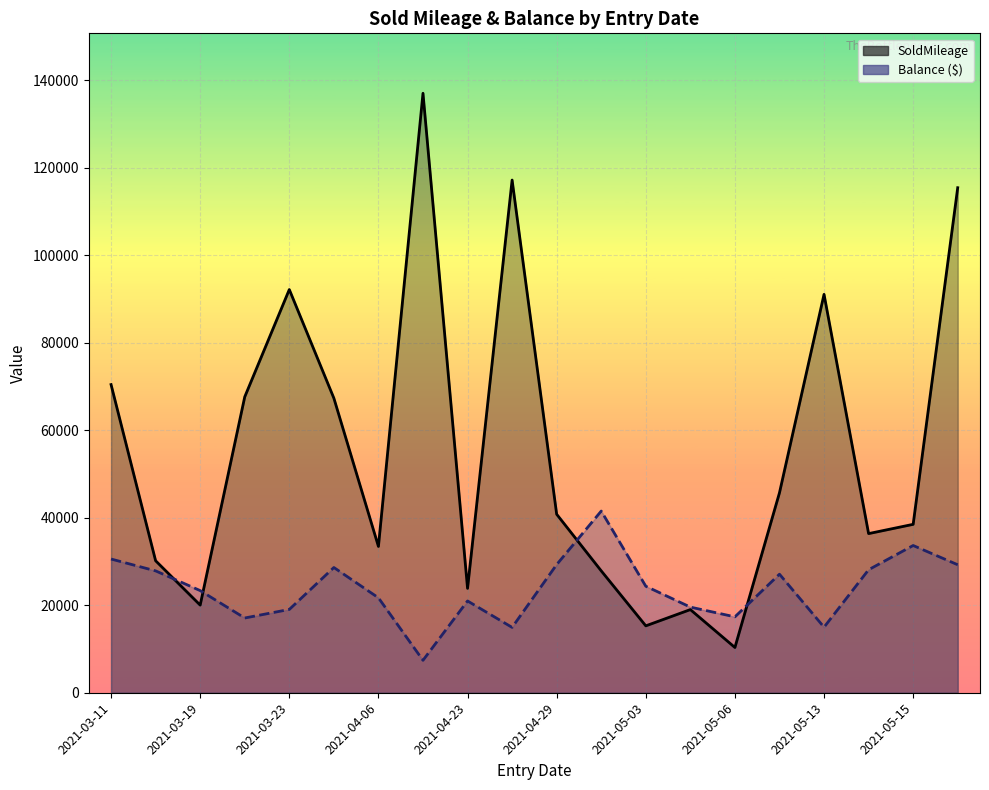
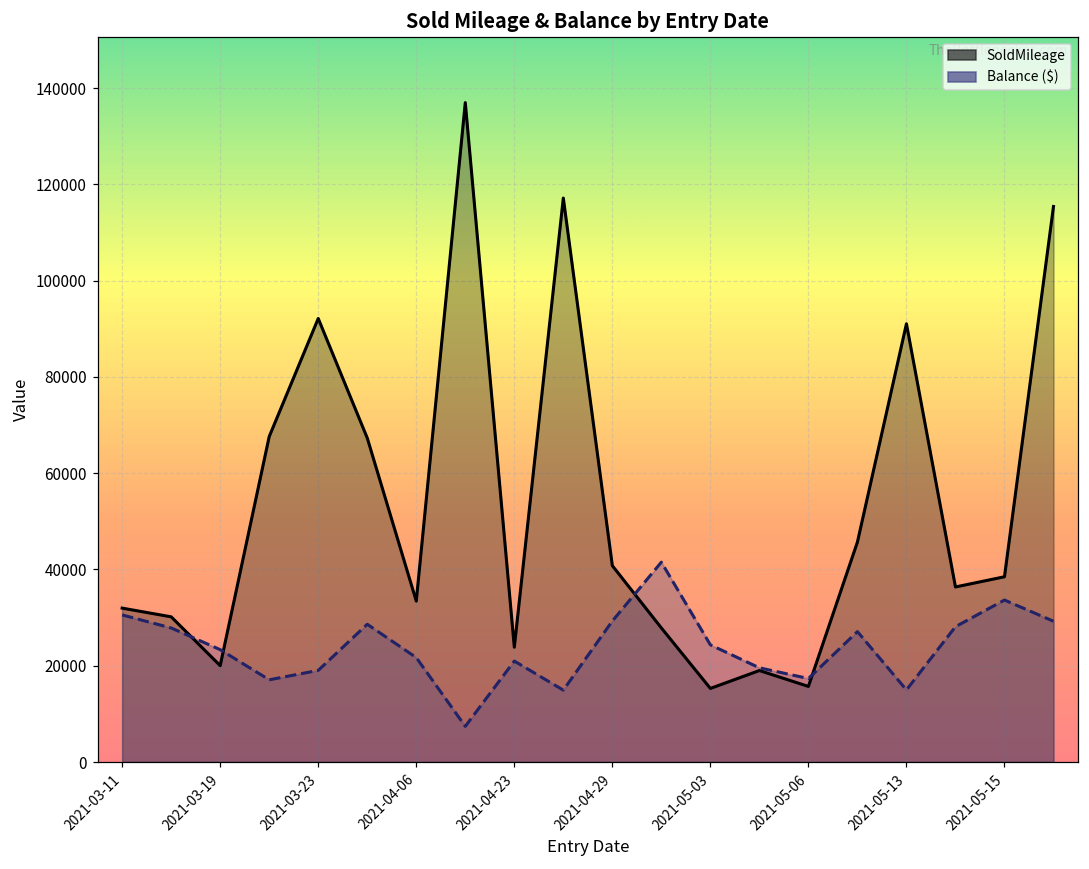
  {
    "SoldMileage": {
-     "2021-03-11": 70000,
+     "2021-03-11": 32000,
      "2021-03-23": 92000,
      "2021-04-23": 24000,
-     "2021-05-06": 10000,
+     "2021-05-06": 16000,
      "2021-05-13": 91000
    }
  }
